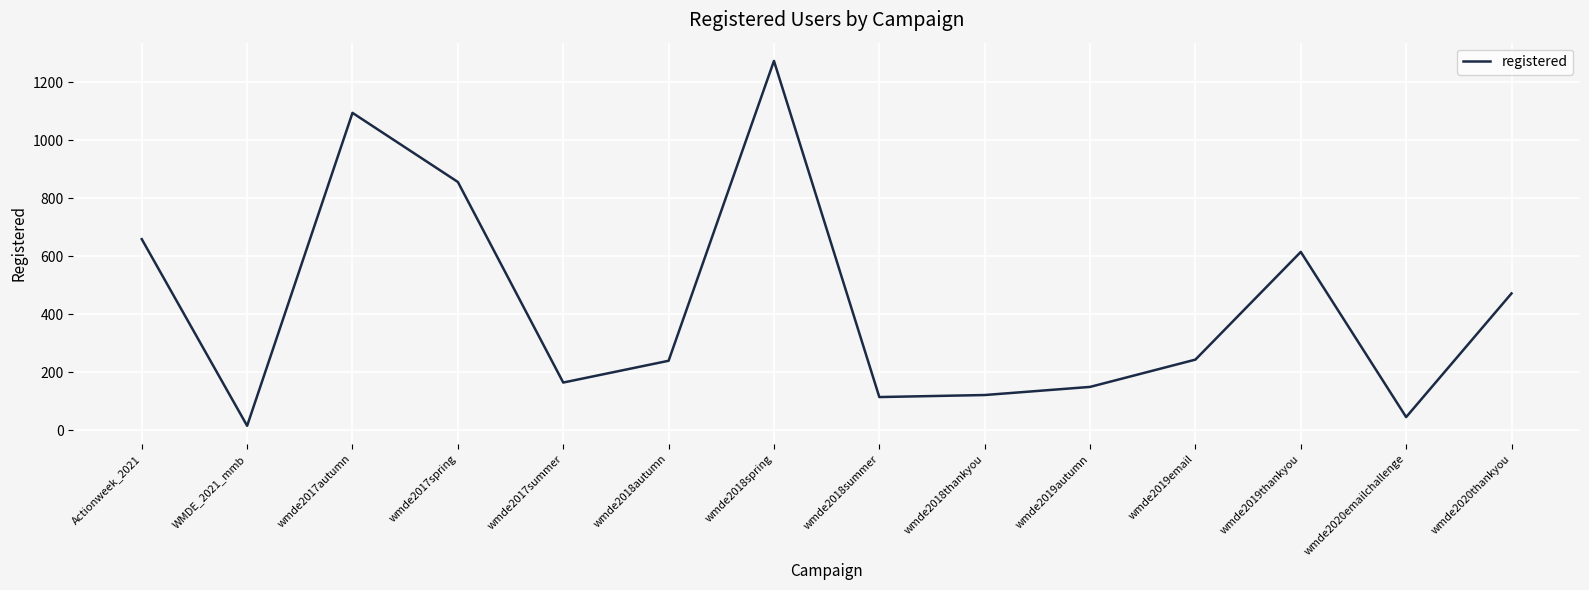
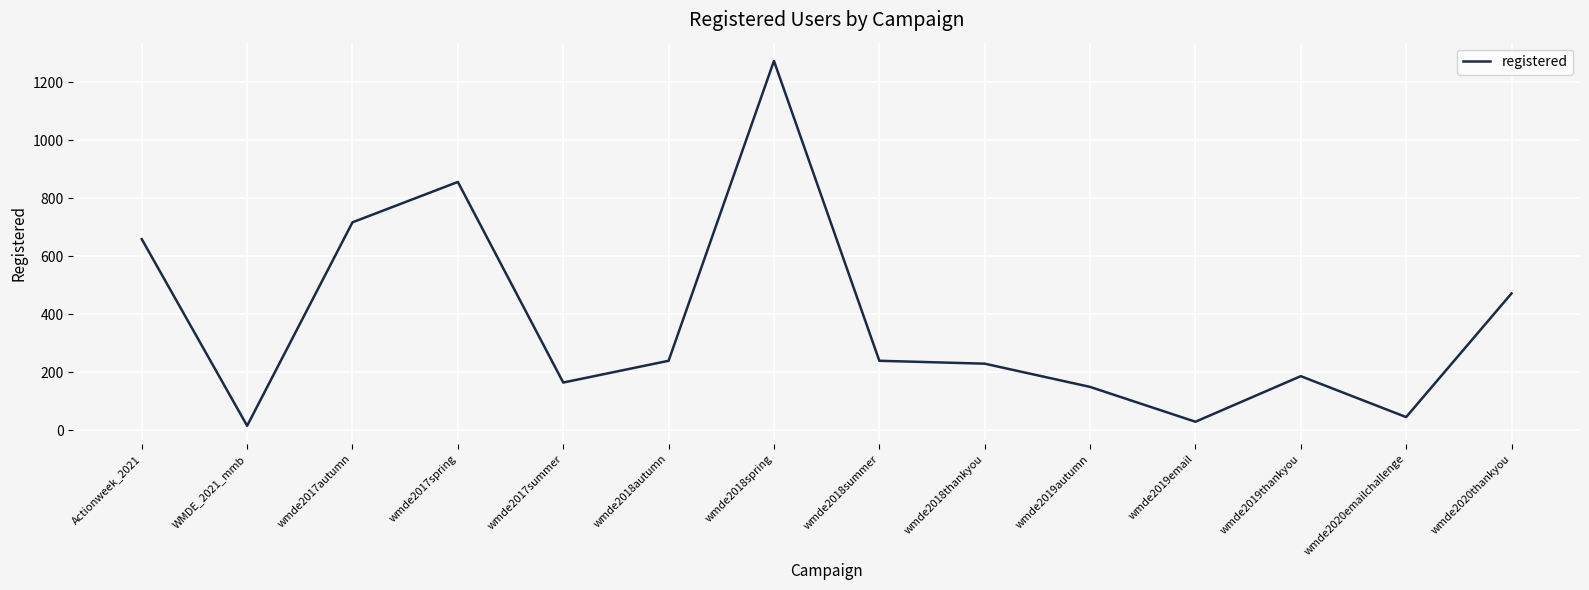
  {
    "Actionweek_2021": 660,
    "WMDE_2021_mmb": 20,
-   "wmde2017autumn": 1090,
+   "wmde2017autumn": 720,
    "wmde2017spring": 860,
    "wmde2017summer": 170,
    "wmde2018autumn": 240,
    "wmde2018spring": 1270,
-   "wmde2018summer": 120,
-   "wmde2018thankyou": 120,
+   "wmde2018summer": 240,
+   "wmde2018thankyou": 230,
    "wmde2019autumn": 150,
-   "wmde2019email": 240,
-   "wmde2019thankyou": 620,
+   "wmde2019email": 30,
+   "wmde2019thankyou": 190,
    "wmde2020emailchallenge": 50,
    "wmde2020thankyou": 470
  }
